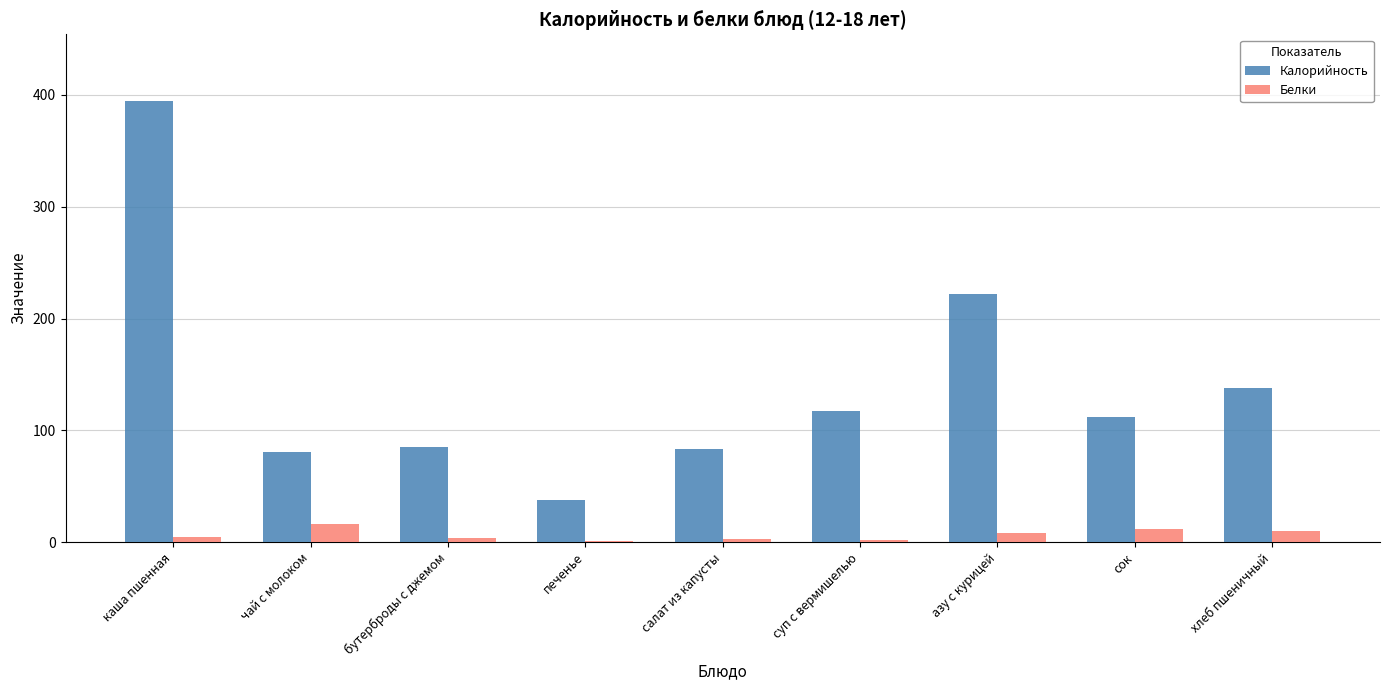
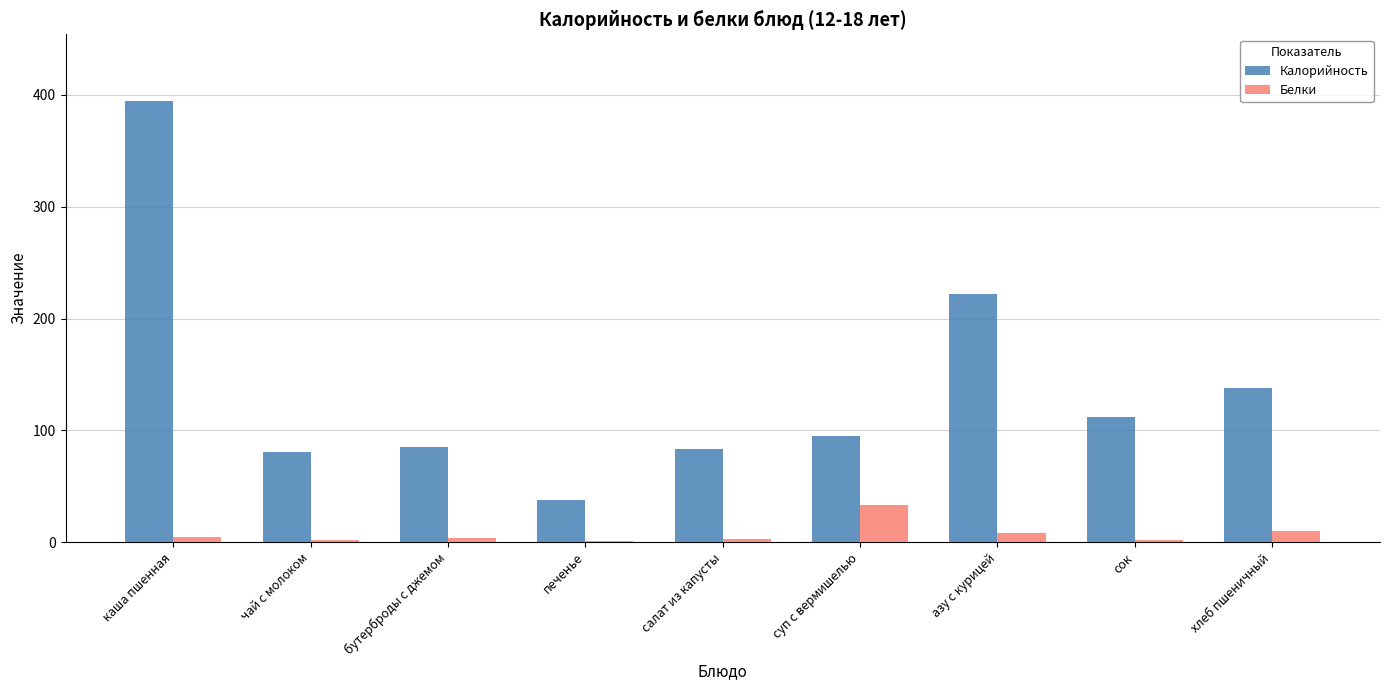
  {
    "Калорийность": {
      "каша пшенная": 395,
      "чай с молоком": 81,
      "бутерброды с джемом": 85,
      "печенье": 38,
      "салат из капусты": 84,
-     "суп с вермишелью": 117,
+     "суп с вермишелью": 95,
      "азу с курицей": 222,
      "сок": 112,
      "хлеб пшеничный": 138
    },
    "Белки": {
      "каша пшенная": 4,
-     "чай с молоком": 16,
+     "чай с молоком": 2,
      "бутерброды с джемом": 4,
      "салат из капусты": 3,
-     "суп с вермишелью": 2,
+     "суп с вермишелью": 33,
      "азу с курицей": 8,
-     "сок": 12,
+     "сок": 2,
      "хлеб пшеничный": 10
    }
  }
